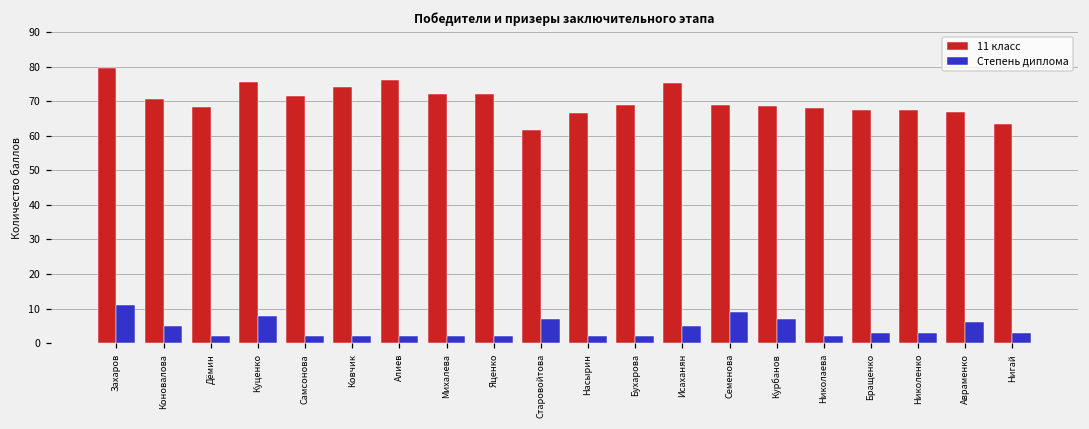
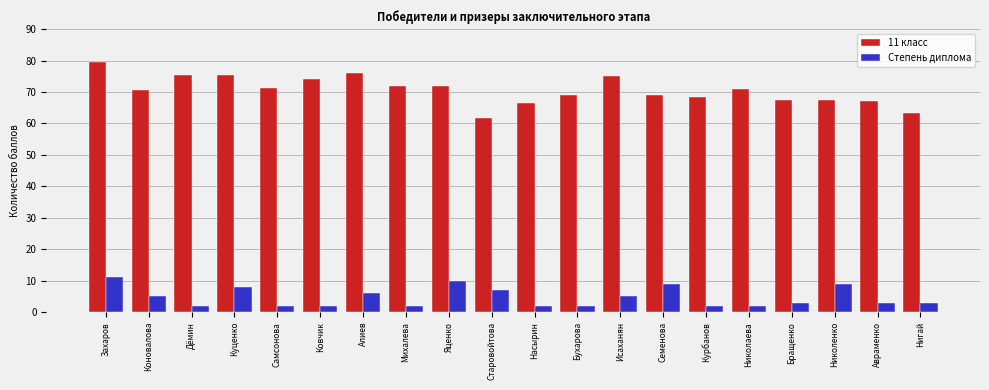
  {
    "11 класс": {
      "Захаров": 80,
      "Коновалова": 71,
-     "Дёмин": 68,
+     "Дёмин": 76,
      "Куценко": 76,
      "Самсонова": 71,
      "Ковчик": 74,
      "Алиев": 76,
      "Михалева": 72,
      "Яценко": 72,
      "Старовойтова": 62,
      "Насырин": 67,
      "Бухарова": 69,
      "Исаханян": 75,
      "Семенова": 69,
      "Курбанов": 69,
-     "Николаева": 68,
+     "Николаева": 71,
      "Бращенко": 68,
      "Николенко": 68,
      "Авраменко": 67,
      "Нигай": 63
    },
    "Степень диплома": {
      "Захаров": 11,
      "Коновалова": 5,
      "Дёмин": 2,
      "Куценко": 8,
      "Самсонова": 2,
      "Ковчик": 2,
-     "Алиев": 2,
+     "Алиев": 6,
      "Михалева": 2,
-     "Яценко": 2,
+     "Яценко": 10,
      "Старовойтова": 7,
      "Насырин": 2,
      "Бухарова": 2,
      "Исаханян": 5,
      "Семенова": 9,
-     "Курбанов": 7,
+     "Курбанов": 2,
      "Николаева": 2,
      "Бращенко": 3,
-     "Николенко": 3,
-     "Авраменко": 6,
+     "Николенко": 9,
+     "Авраменко": 3,
      "Нигай": 3
    }
  }
